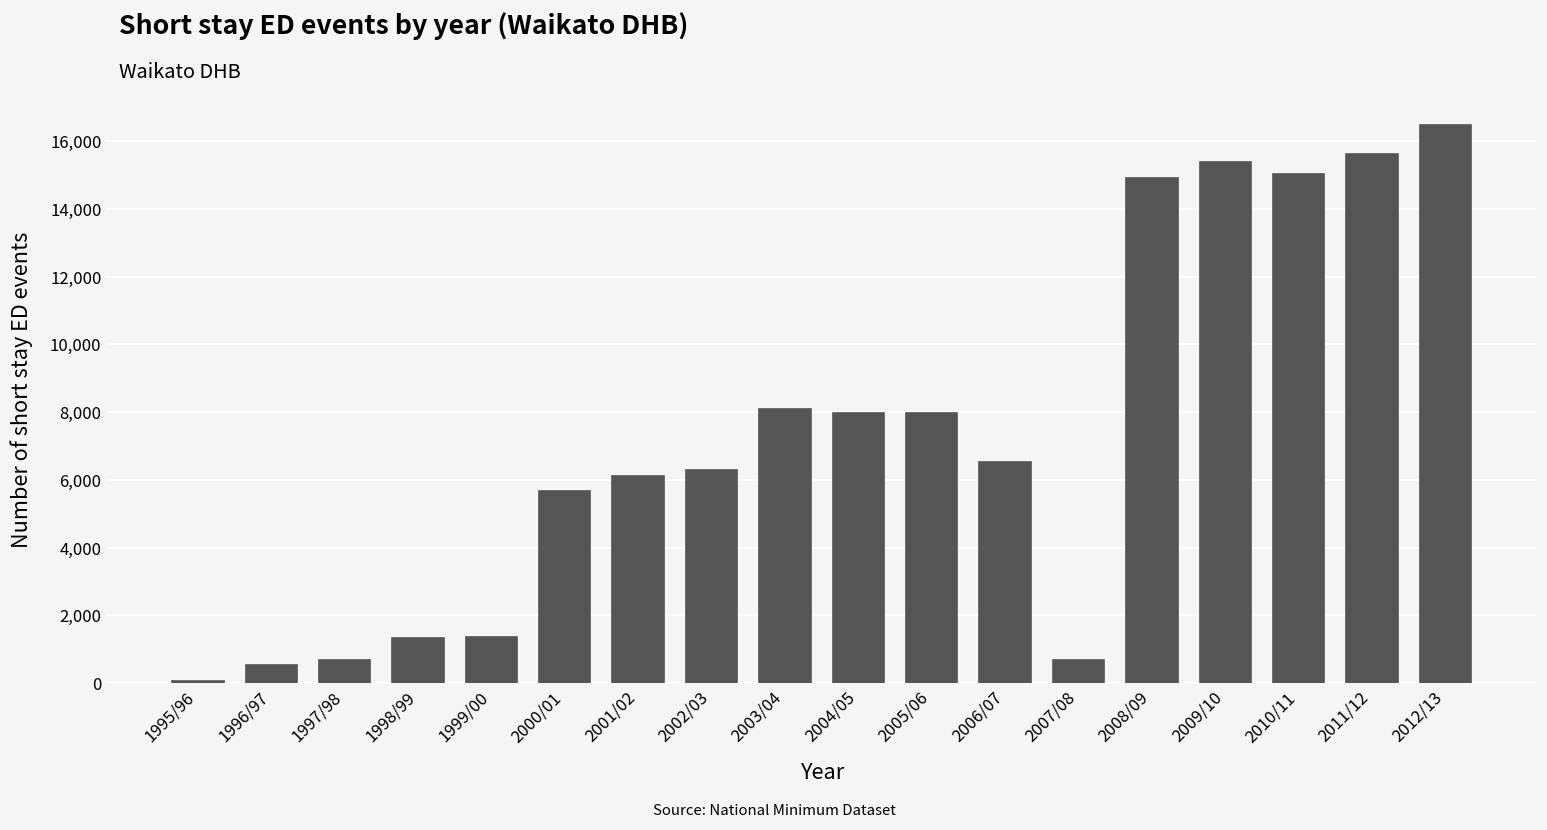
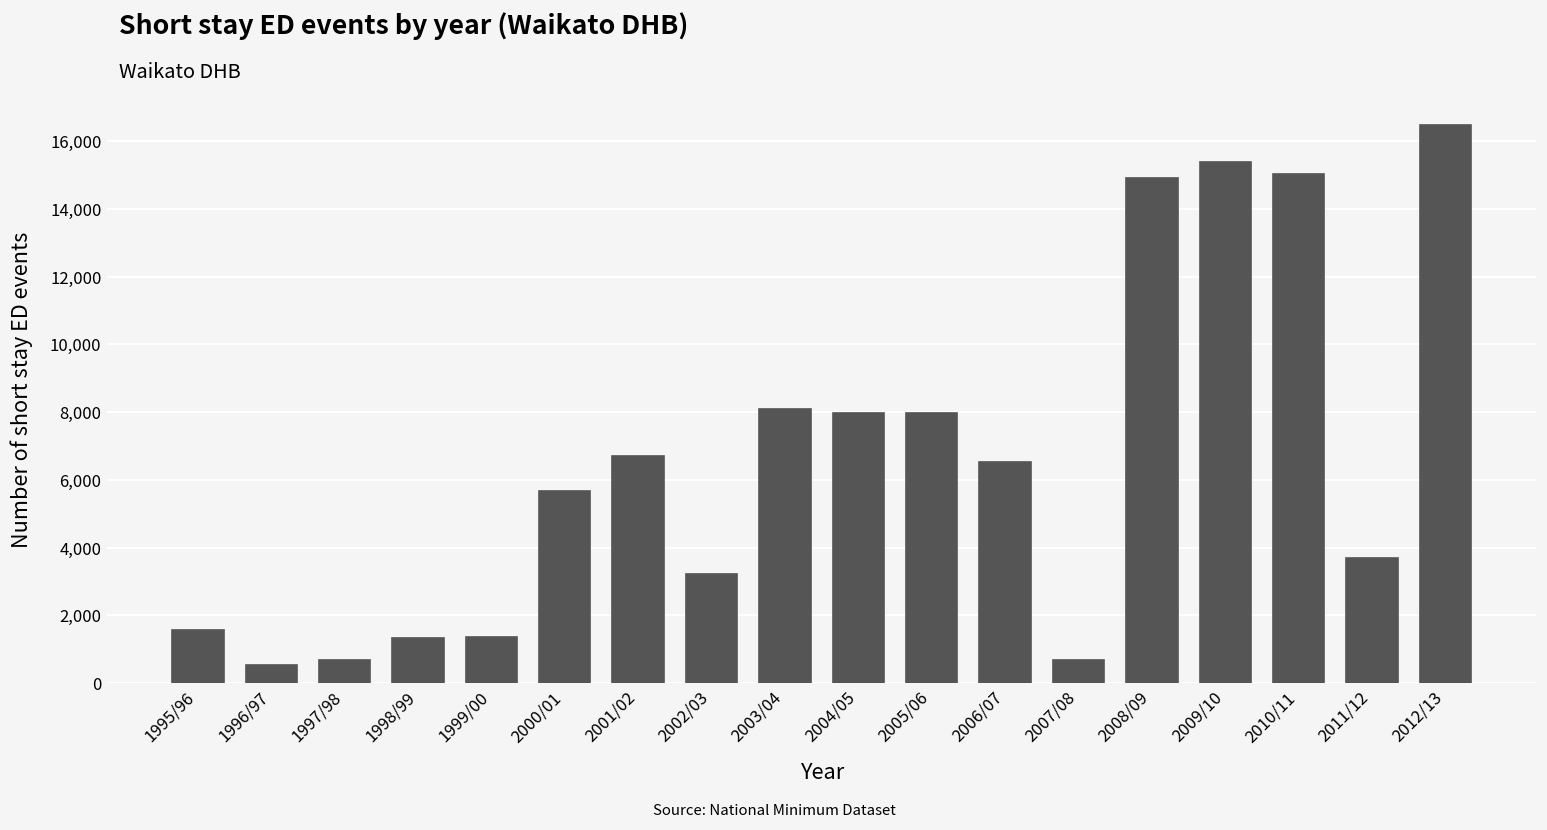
  {
-   "1995/96": "100",
+   "1995/96": "1,600",
    "1996/97": "500",
    "1997/98": "700",
    "1998/99": "1,300",
    "1999/00": "1,300",
    "2000/01": "5,700",
-   "2001/02": "6,100",
-   "2002/03": "6,300",
+   "2001/02": "6,700",
+   "2002/03": "3,200",
    "2003/04": "8,100",
    "2004/05": "8,000",
    "2005/06": "8,000",
    "2006/07": "6,500",
    "2007/08": "700",
    "2008/09": "14,900",
    "2009/10": "15,400",
    "2010/11": "15,000",
-   "2011/12": "15,600",
+   "2011/12": "3,700",
    "2012/13": "16,500"
  }
